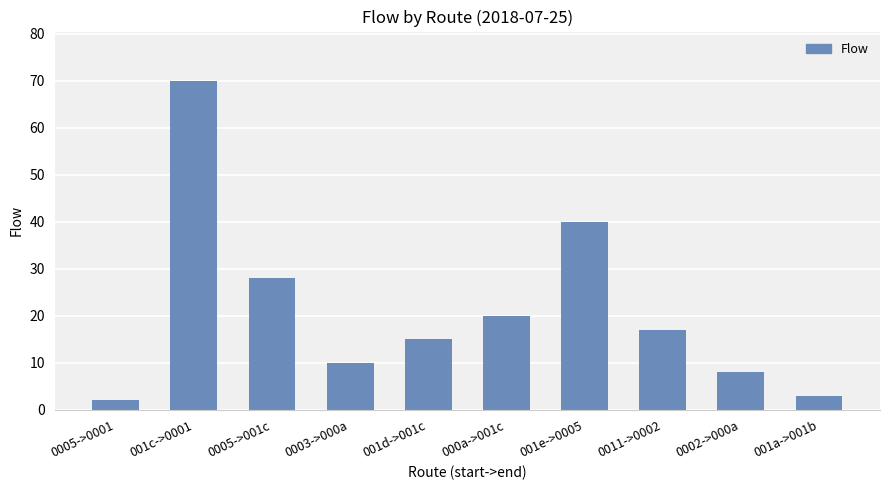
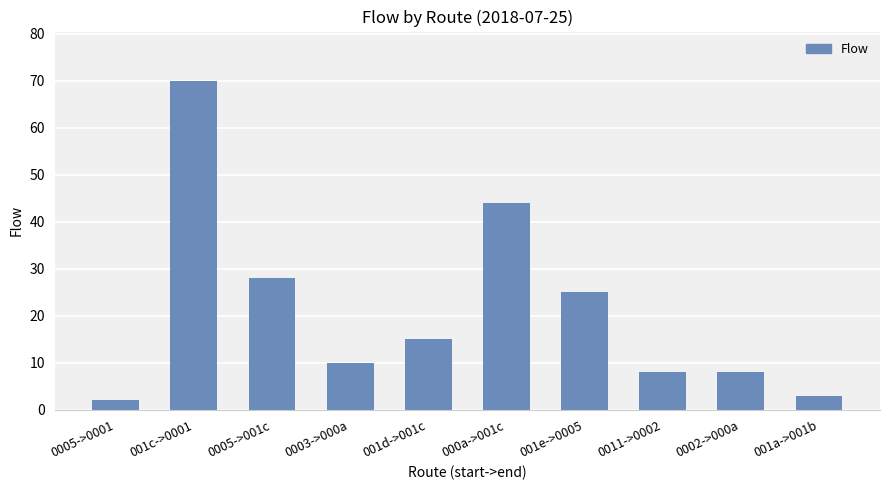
  {
    "0005->0001": 2,
    "001c->0001": 70,
    "0005->001c": 28,
    "0003->000a": 10,
    "001d->001c": 15,
-   "000a->001c": 20,
-   "001e->0005": 40,
-   "0011->0002": 17,
+   "000a->001c": 44,
+   "001e->0005": 25,
+   "0011->0002": 8,
    "0002->000a": 8,
    "001a->001b": 3
  }
